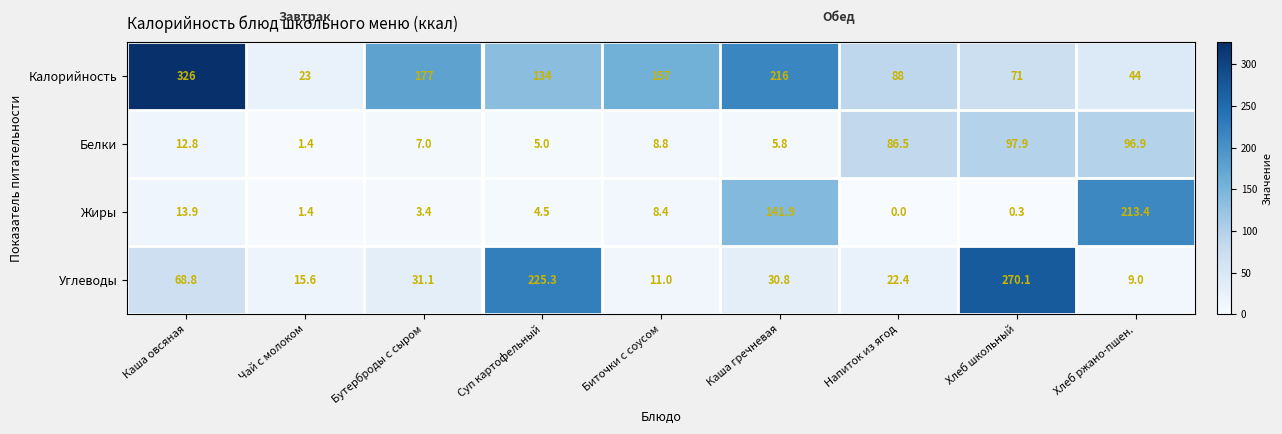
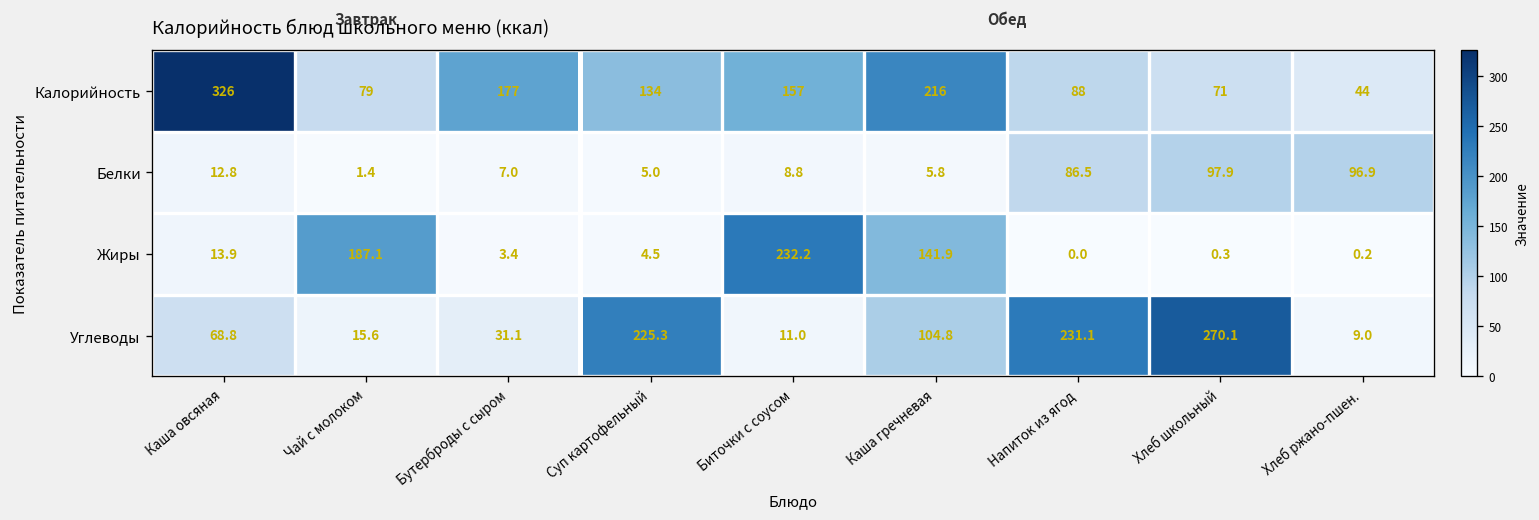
  {
    "Калорийность": {
      "Каша овсяная": 326,
-     "Чай с молоком": 23,
+     "Чай с молоком": 79,
      "Бутерброды с сыром": 177,
      "Суп картофельный": 134,
      "Биточки с соусом": 157,
      "Каша гречневая": 216,
      "Напиток из ягод": 88,
      "Хлеб школьный": 71,
      "Хлеб ржано-пшен.": 44
    },
    "Белки": {
      "Каша овсяная": 12.8,
      "Чай с молоком": 1.4,
      "Бутерброды с сыром": 7.0,
      "Суп картофельный": 5.0,
      "Биточки с соусом": 8.8,
      "Каша гречневая": 5.8,
      "Напиток из ягод": 86.5,
      "Хлеб школьный": 97.9,
      "Хлеб ржано-пшен.": 96.9
    },
    "Жиры": {
      "Каша овсяная": 13.9,
-     "Чай с молоком": 1.4,
+     "Чай с молоком": 187.1,
      "Бутерброды с сыром": 3.4,
      "Суп картофельный": 4.5,
-     "Биточки с соусом": 8.4,
+     "Биточки с соусом": 232.2,
      "Каша гречневая": 141.9,
      "Напиток из ягод": 0.0,
      "Хлеб школьный": 0.3,
-     "Хлеб ржано-пшен.": 213.4
+     "Хлеб ржано-пшен.": 0.2
    },
    "Углеводы": {
      "Каша овсяная": 68.8,
      "Чай с молоком": 15.6,
      "Бутерброды с сыром": 31.1,
      "Суп картофельный": 225.3,
      "Биточки с соусом": 11.0,
-     "Каша гречневая": 30.8,
-     "Напиток из ягод": 22.4,
+     "Каша гречневая": 104.8,
+     "Напиток из ягод": 231.1,
      "Хлеб школьный": 270.1,
      "Хлеб ржано-пшен.": 9.0
    }
  }
